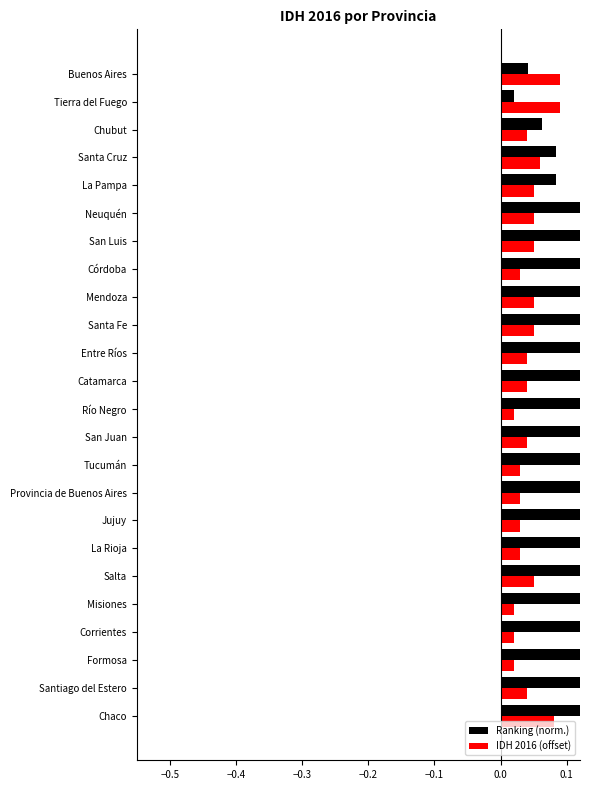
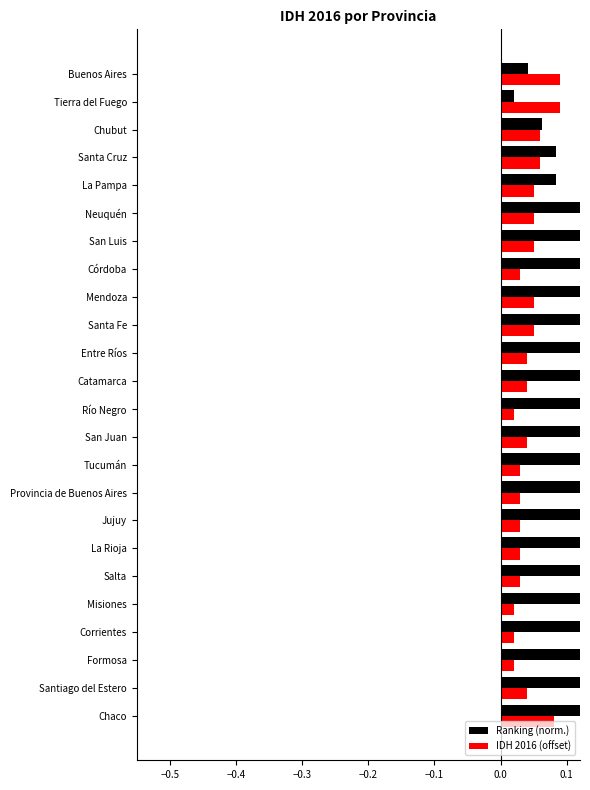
  {
    "Ranking (norm.)": {
      "Buenos Aires": 0.04,
      "Tierra del Fuego": 0.02,
      "Chubut": 0.06,
      "Santa Cruz": 0.08,
      "La Pampa": 0.08
    },
    "IDH 2016 (offset)": {
      "Buenos Aires": 0.09,
      "Tierra del Fuego": 0.09,
-     "Chubut": 0.04,
+     "Chubut": 0.06,
      "Santa Cruz": 0.06,
      "La Pampa": 0.05,
      "Neuquén": 0.05,
      "San Luis": 0.05,
      "Córdoba": 0.03,
      "Mendoza": 0.05,
      "Santa Fe": 0.05,
      "Entre Ríos": 0.04,
      "Catamarca": 0.04,
      "Río Negro": 0.02,
      "San Juan": 0.04,
      "Tucumán": 0.03,
      "Provincia de Buenos Aires": 0.03,
      "Jujuy": 0.03,
      "La Rioja": 0.03,
-     "Salta": 0.05,
+     "Salta": 0.03,
      "Misiones": 0.02,
      "Corrientes": 0.02,
      "Formosa": 0.02,
      "Santiago del Estero": 0.04
    }
  }
